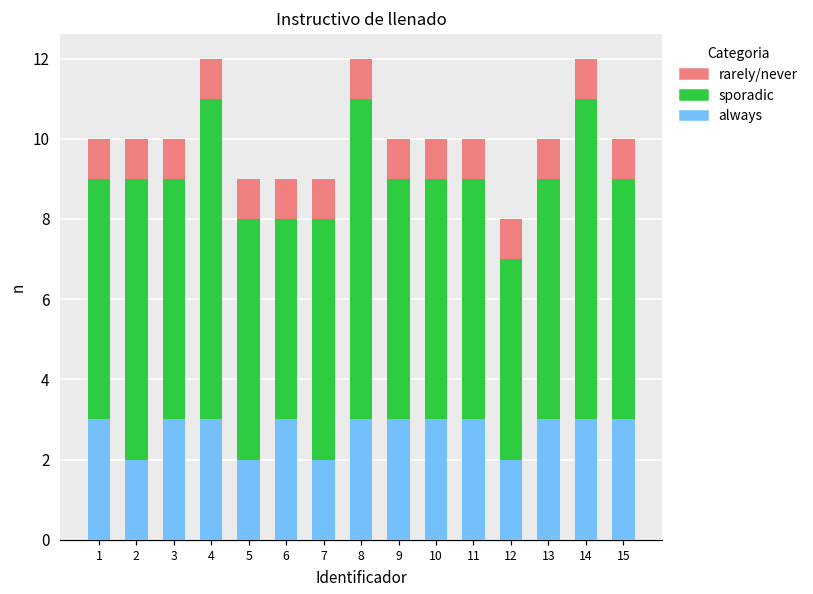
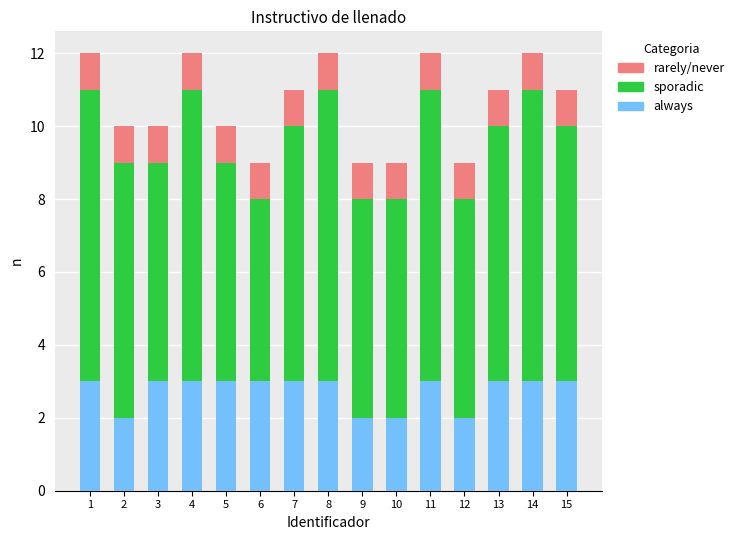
  {
    "always": {
      "1": 3,
      "2": 2,
      "3": 3,
      "4": 3,
-     "5": 2,
+     "5": 3,
      "6": 3,
-     "7": 2,
+     "7": 3,
      "8": 3,
-     "9": 3,
-     "10": 3,
+     "9": 2,
+     "10": 2,
      "11": 3,
      "12": 2,
      "13": 3,
      "14": 3,
      "15": 3
    },
    "sporadic": {
-     "1": 6,
+     "1": 8,
      "2": 7,
      "3": 6,
      "4": 8,
      "5": 6,
      "6": 5,
-     "7": 6,
+     "7": 7,
      "8": 8,
      "9": 6,
      "10": 6,
-     "11": 6,
-     "12": 5,
-     "13": 6,
+     "11": 8,
+     "12": 6,
+     "13": 7,
      "14": 8,
-     "15": 6
+     "15": 7
    },
    "rarely/never": {
      "1": 1,
      "2": 1,
      "3": 1,
      "4": 1,
      "5": 1,
      "6": 1,
      "7": 1,
      "8": 1,
      "9": 1,
      "10": 1,
      "11": 1,
      "12": 1,
      "13": 1,
      "14": 1,
      "15": 1
    }
  }
